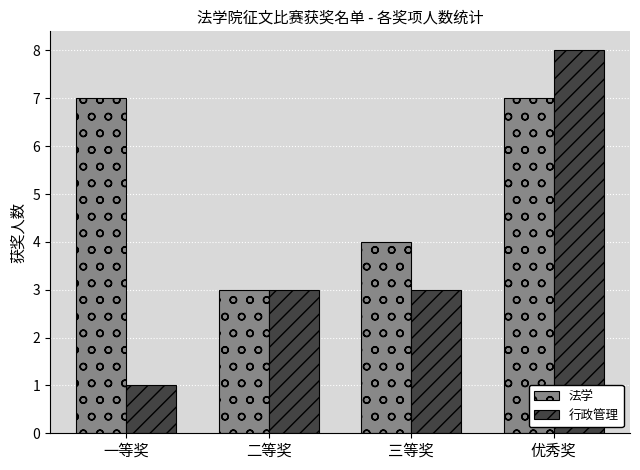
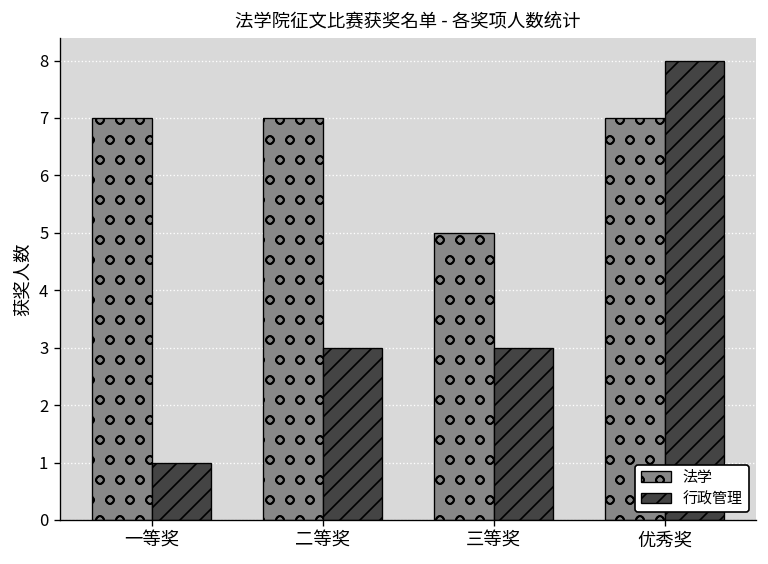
  {
    "法学": {
      "一等奖": 7,
-     "二等奖": 3,
-     "三等奖": 4,
+     "二等奖": 7,
+     "三等奖": 5,
      "优秀奖": 7
    },
    "行政管理": {
      "一等奖": 1,
      "二等奖": 3,
      "三等奖": 3,
      "优秀奖": 8
    }
  }
